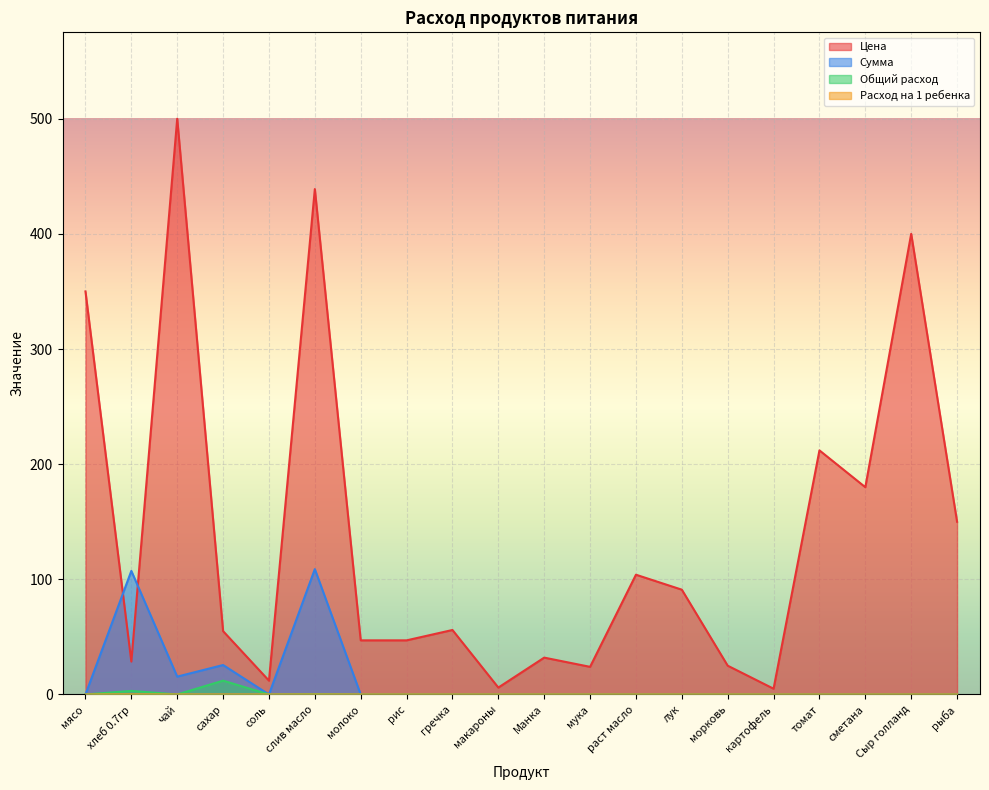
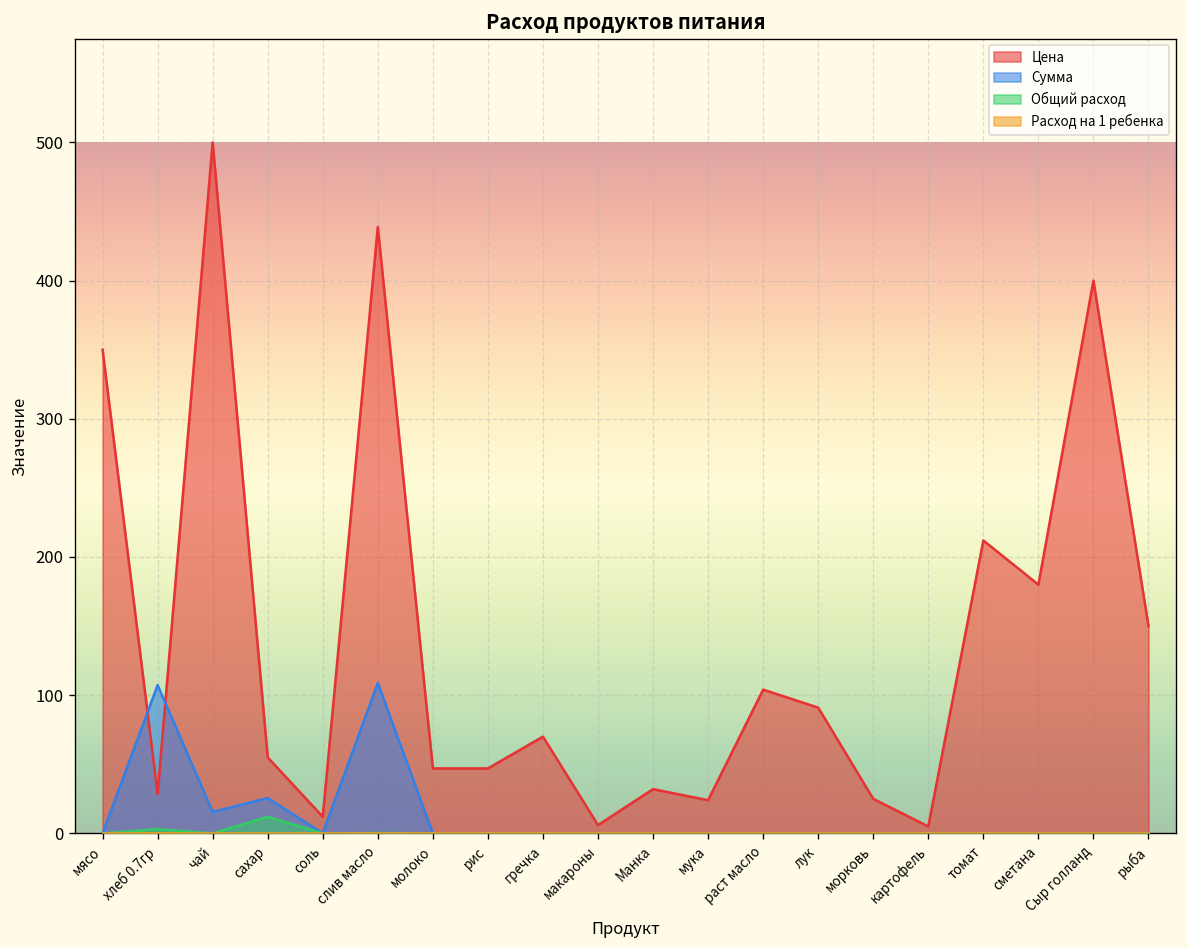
  {
    "Цена": {
      "мясо": 350,
      "хлеб 0.7гр": 29,
      "чай": 500,
      "сахар": 55,
      "соль": 12,
      "слив масло": 439,
      "молоко": 47,
      "рис": 47,
-     "гречка": 56,
+     "гречка": 70,
      "макароны": 6,
      "Манка": 32,
      "мука": 24,
      "раст масло": 104,
      "лук": 91,
      "морковь": 25,
      "картофель": 5,
      "томат": 212,
      "сметана": 180,
      "Сыр голланд": 400,
      "рыба": 150
    },
    "Сумма": {
      "хлеб 0.7гр": 107,
      "чай": 16,
      "сахар": 26,
      "слив масло": 109
    },
    "Общий расход": {
      "хлеб 0.7гр": 3,
      "сахар": 12
    },
    "Расход на 1 ребенка": {
      "хлеб 0.7гр": 0,
      "сахар": 0
    }
  }
